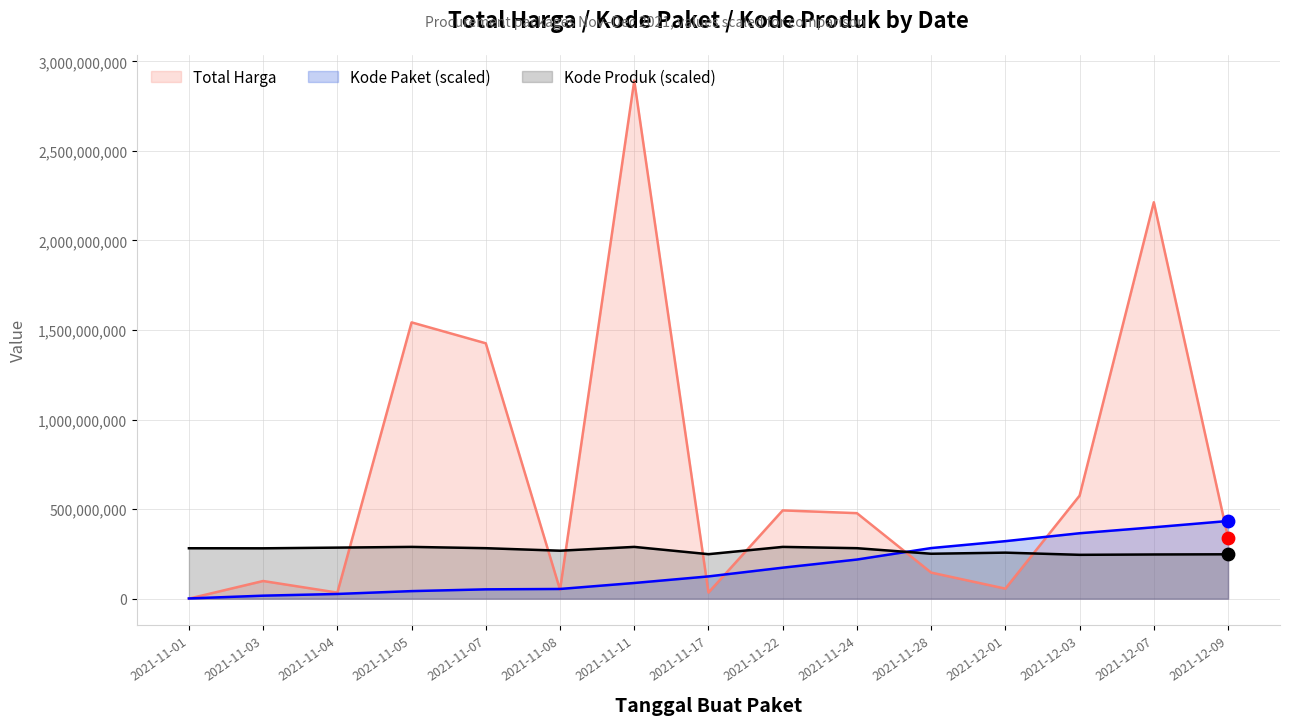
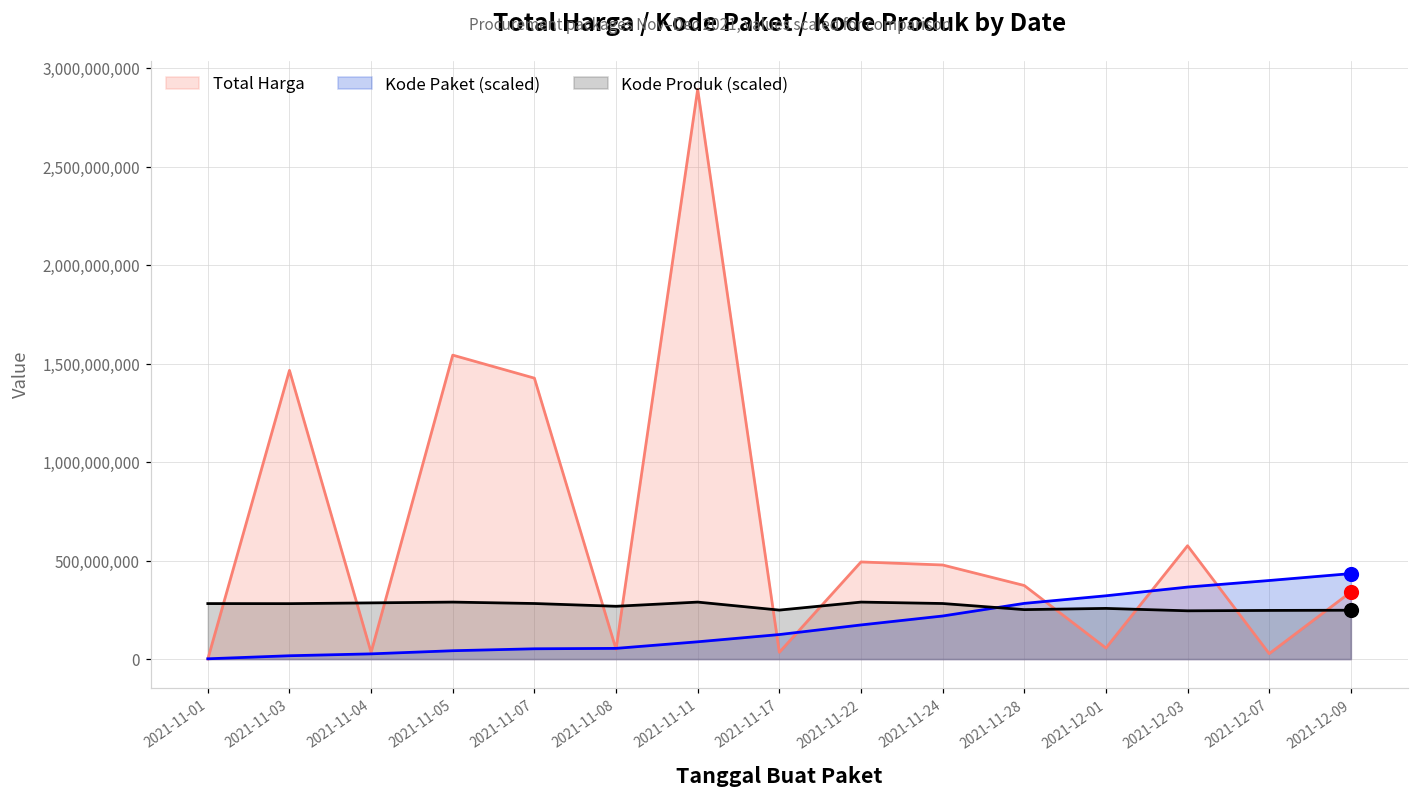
  {
    "Total Harga": {
-     "2021-11-03": "100,000,000",
+     "2021-11-03": "1,470,000,000",
      "2021-11-05": "1,540,000,000",
      "2021-11-07": "1,430,000,000",
      "2021-11-11": "2,890,000,000",
      "2021-11-17": "30,000,000",
      "2021-11-22": "490,000,000",
      "2021-11-24": "480,000,000",
-     "2021-11-28": "150,000,000",
+     "2021-11-28": "370,000,000",
      "2021-12-01": "60,000,000",
      "2021-12-03": "580,000,000",
-     "2021-12-07": "2,210,000,000"
+     "2021-12-07": "30,000,000"
    }
  }
